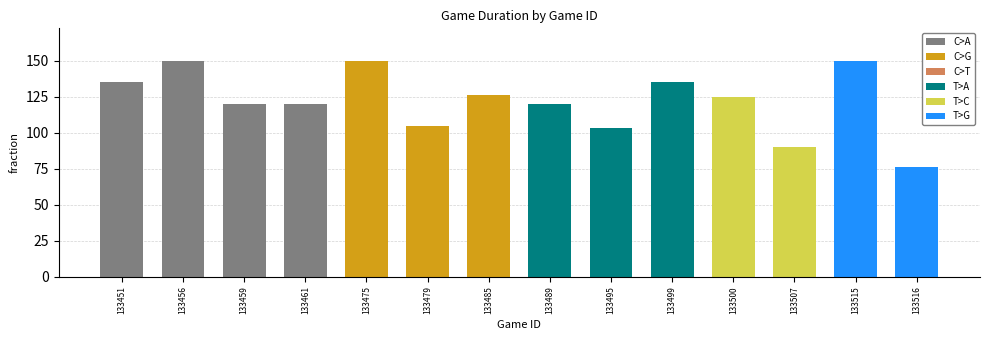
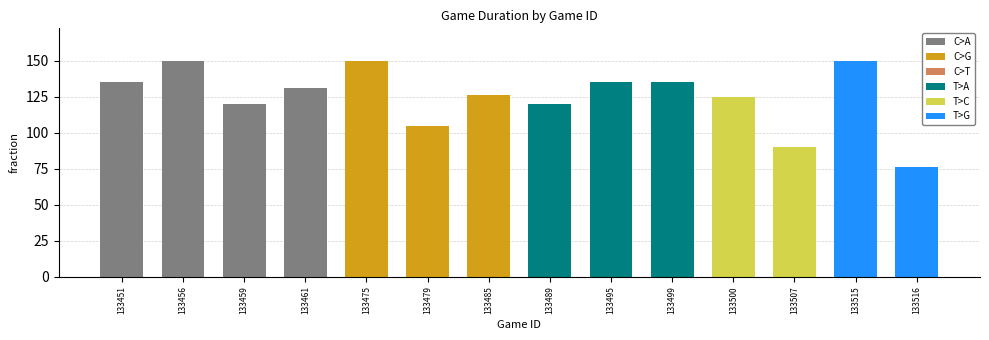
  {
    "133451": 135,
    "133456": 150,
    "133459": 120,
-   "133461": 120,
+   "133461": 131,
    "133475": 150,
    "133479": 105,
    "133485": 126,
    "133489": 120,
-   "133495": 103,
+   "133495": 135,
    "133499": 135,
    "133500": 125,
    "133507": 90,
    "133515": 150,
    "133516": 76
  }
